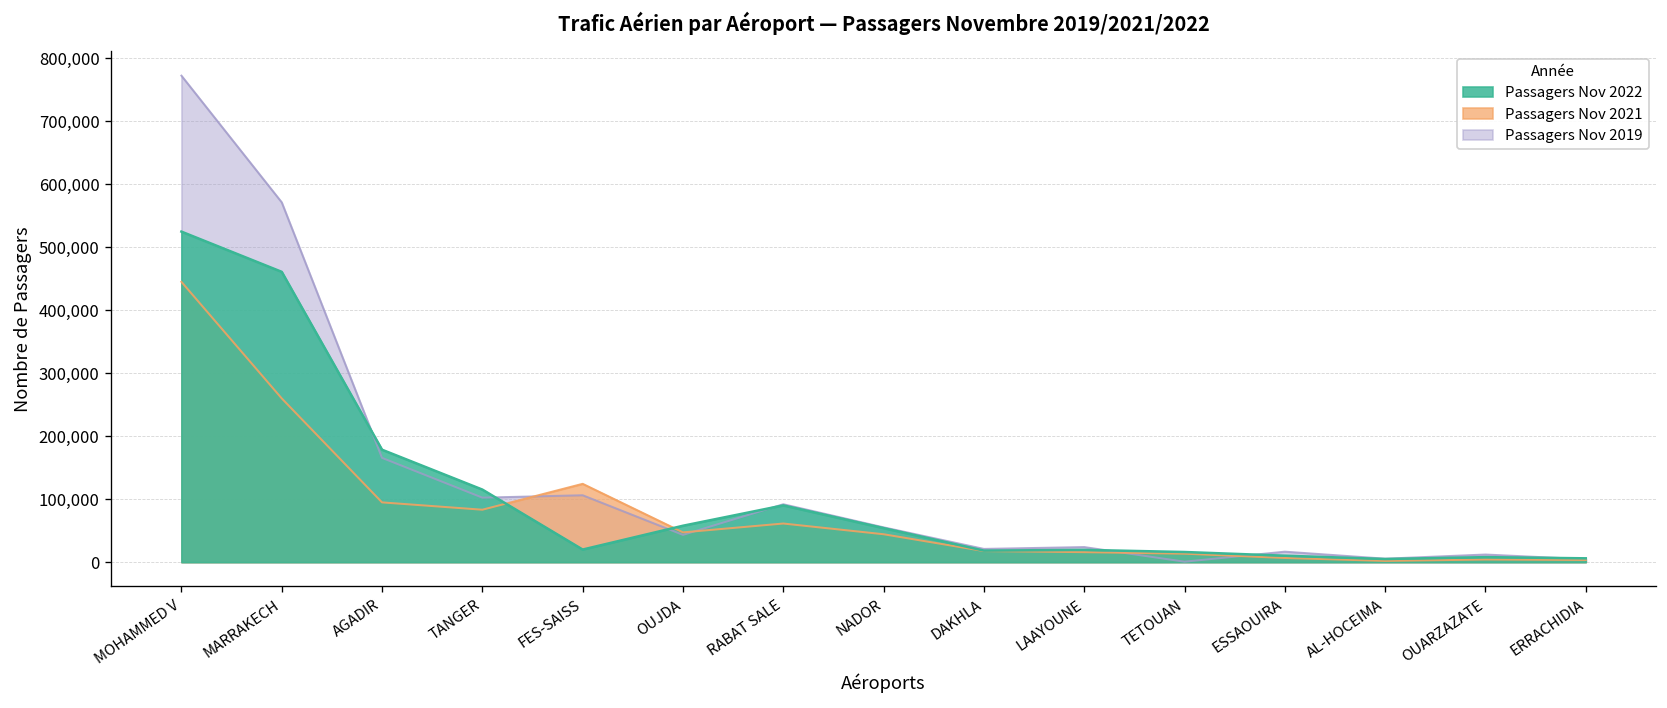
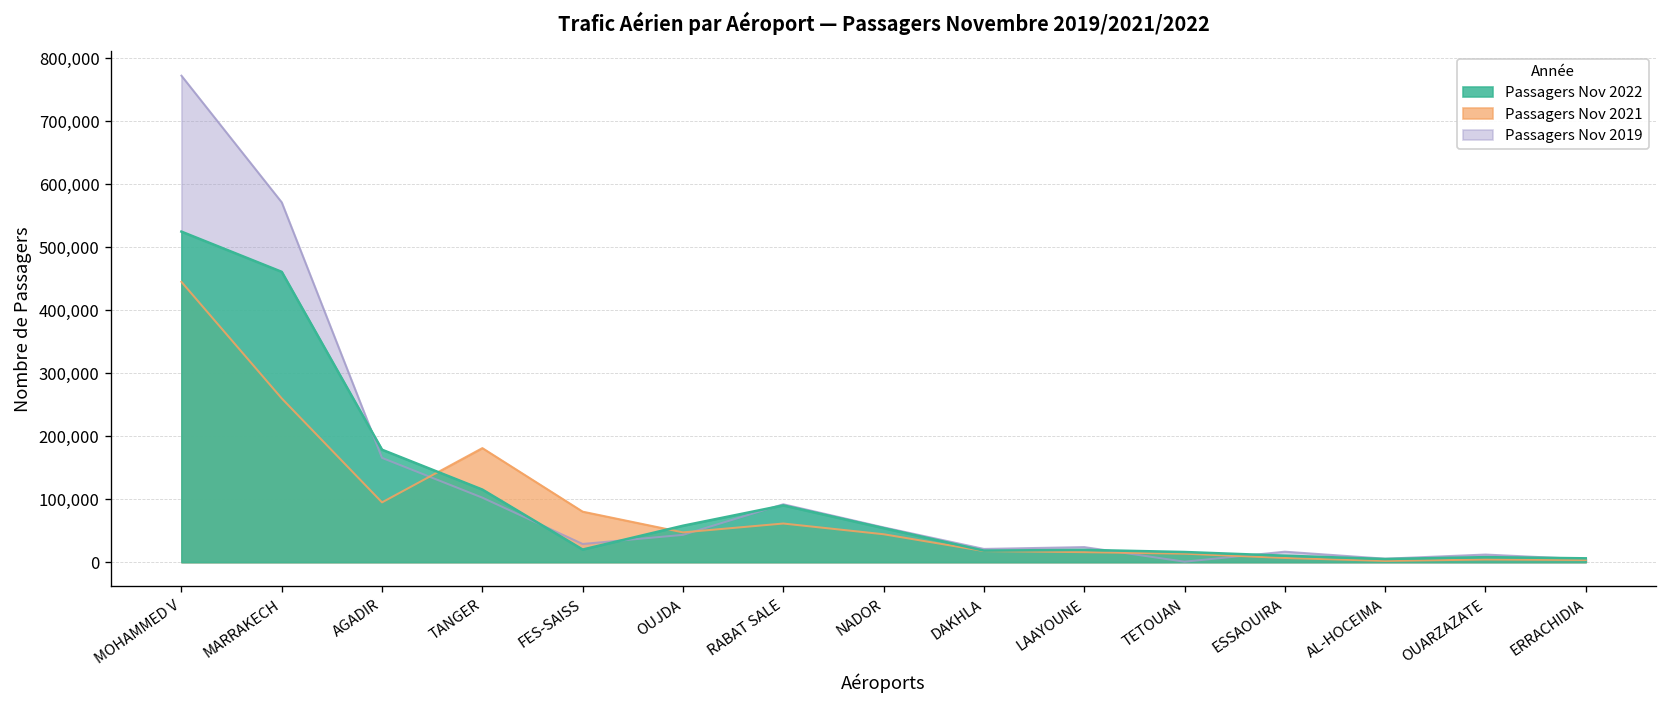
  {
    "Passagers Nov 2019": {
      "MOHAMMED V": "770,000",
      "MARRAKECH": "570,000",
      "AGADIR": "170,000",
      "TANGER": "100,000",
-     "FES-SAISS": "110,000",
+     "FES-SAISS": "30,000",
      "TETOUAN": "0",
      "ESSAOUIRA": "20,000"
    },
    "Passagers Nov 2021": {
      "MOHAMMED V": "450,000",
      "MARRAKECH": "260,000",
      "AGADIR": "90,000",
-     "TANGER": "80,000",
-     "FES-SAISS": "120,000",
+     "TANGER": "180,000",
+     "FES-SAISS": "80,000",
      "RABAT SALE": "60,000",
      "NADOR": "40,000"
    },
    "Passagers Nov 2022": {
      "MOHAMMED V": "520,000",
      "MARRAKECH": "460,000",
      "AGADIR": "180,000",
      "TANGER": "120,000",
      "FES-SAISS": "20,000",
      "OUJDA": "60,000"
    }
  }
